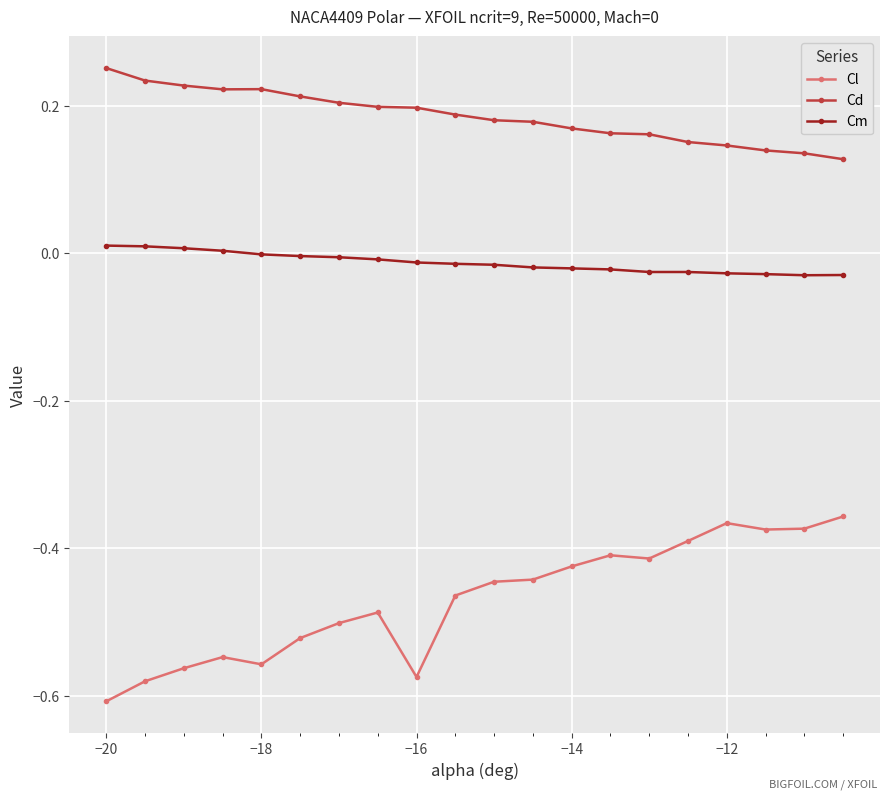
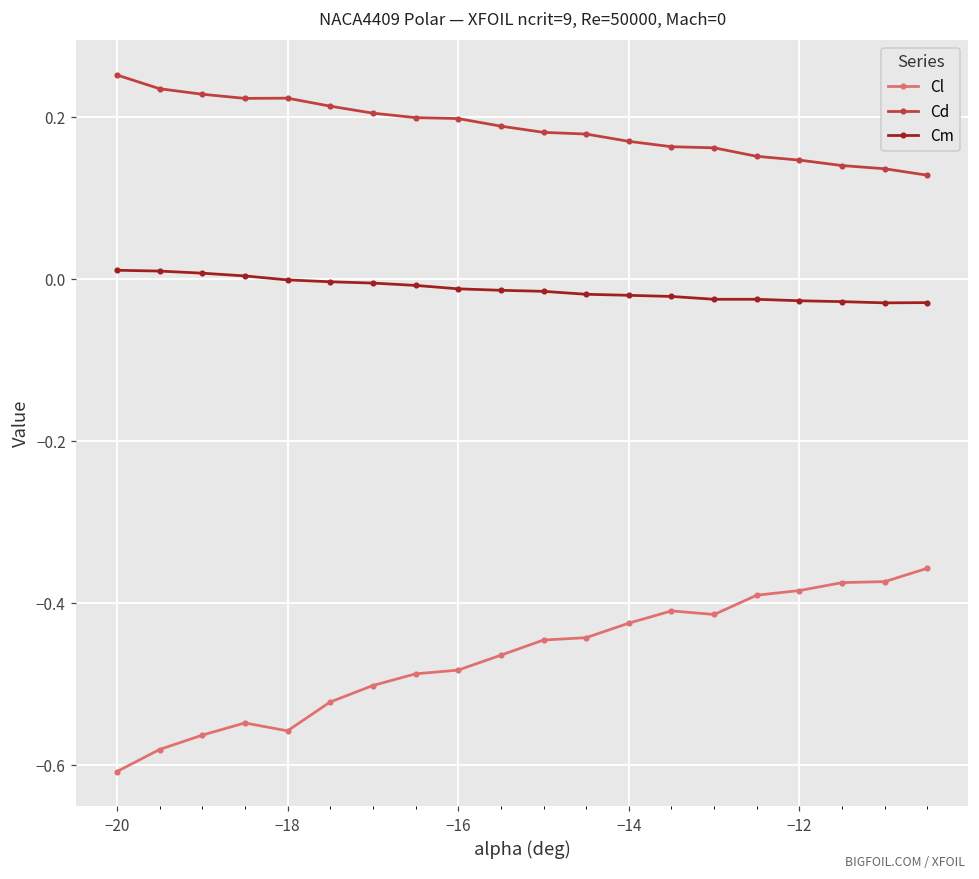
  {
    "Cl": {
      "−20": -0.61,
      "−18": -0.56,
-     "−16": -0.57,
+     "−16": -0.48,
      "−14": -0.42,
-     "−12": -0.37
+     "−12": -0.38
    }
  }
